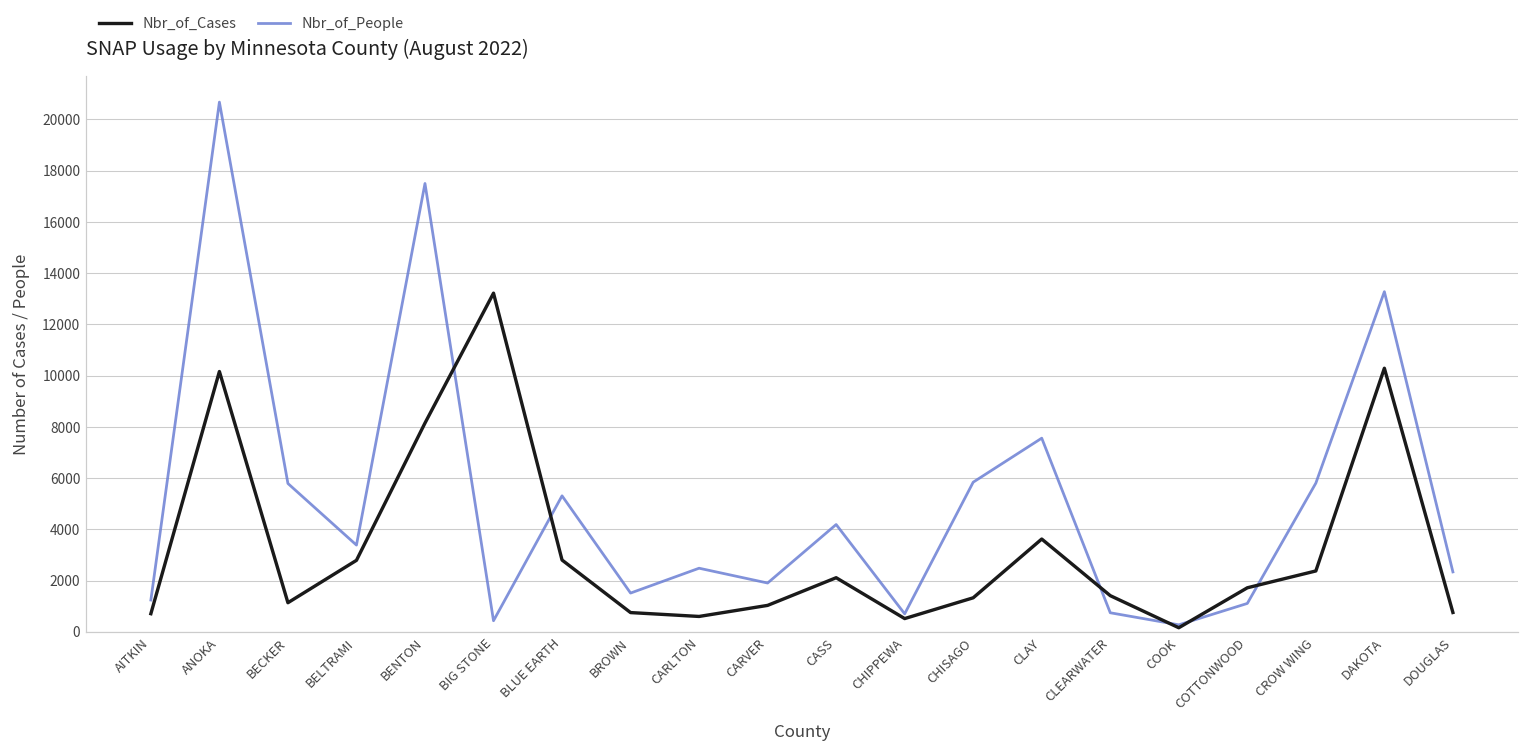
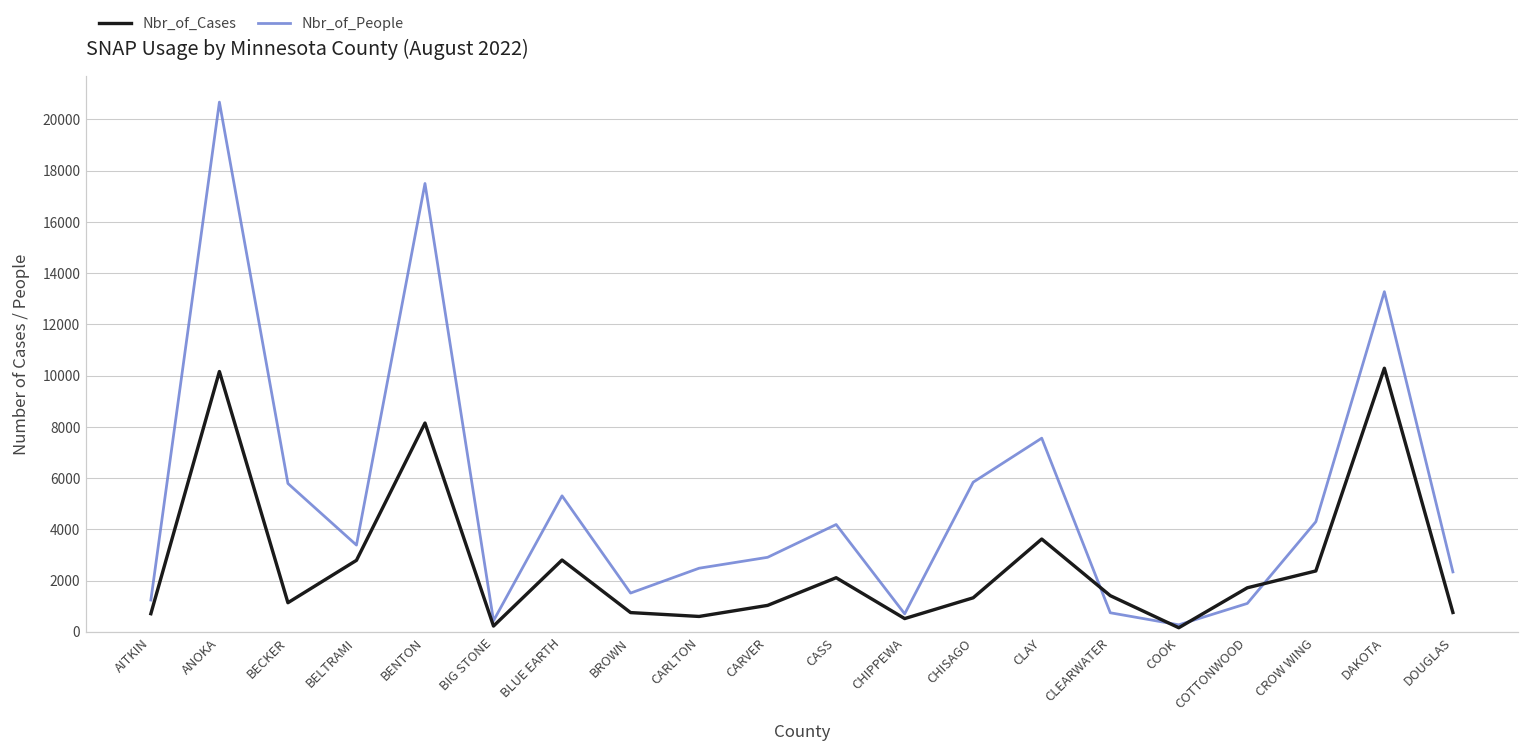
  {
    "Nbr_of_Cases": {
      "AITKIN": 700,
      "ANOKA": 10200,
      "BECKER": 1100,
      "BELTRAMI": 2800,
      "BENTON": 8100,
-     "BIG STONE": 13200,
+     "BIG STONE": 200,
      "BLUE EARTH": 2800,
      "BROWN": 700,
      "CARLTON": 600,
      "CARVER": 1000,
      "CASS": 2100,
      "CHIPPEWA": 500,
      "CHISAGO": 1300,
      "CLAY": 3600,
      "CLEARWATER": 1400,
      "COOK": 200,
      "COTTONWOOD": 1700,
      "CROW WING": 2400,
      "DAKOTA": 10300,
      "DOUGLAS": 800
    },
    "Nbr_of_People": {
      "AITKIN": 1200,
      "ANOKA": 20700,
      "BECKER": 5800,
      "BELTRAMI": 3400,
      "BENTON": 17500,
      "BIG STONE": 400,
      "BLUE EARTH": 5300,
      "BROWN": 1500,
      "CARLTON": 2500,
-     "CARVER": 1900,
+     "CARVER": 2900,
      "CASS": 4200,
      "CHIPPEWA": 700,
      "CHISAGO": 5800,
      "CLAY": 7600,
      "CLEARWATER": 700,
      "COOK": 300,
      "COTTONWOOD": 1100,
-     "CROW WING": 5800,
+     "CROW WING": 4300,
      "DAKOTA": 13300,
      "DOUGLAS": 2300
    }
  }
